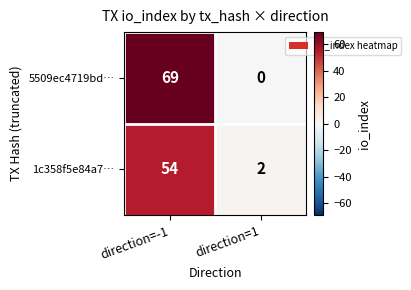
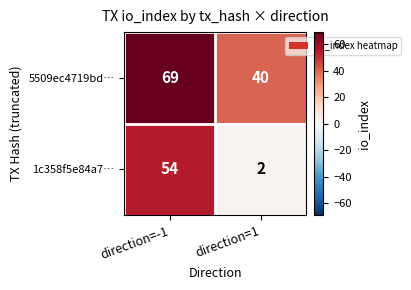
  {
    "5509ec4719bd…": {
      "direction=-1": 69,
-     "direction=1": 0
+     "direction=1": 40
    },
    "1c358f5e84a7…": {
      "direction=-1": 54,
      "direction=1": 2
    }
  }
